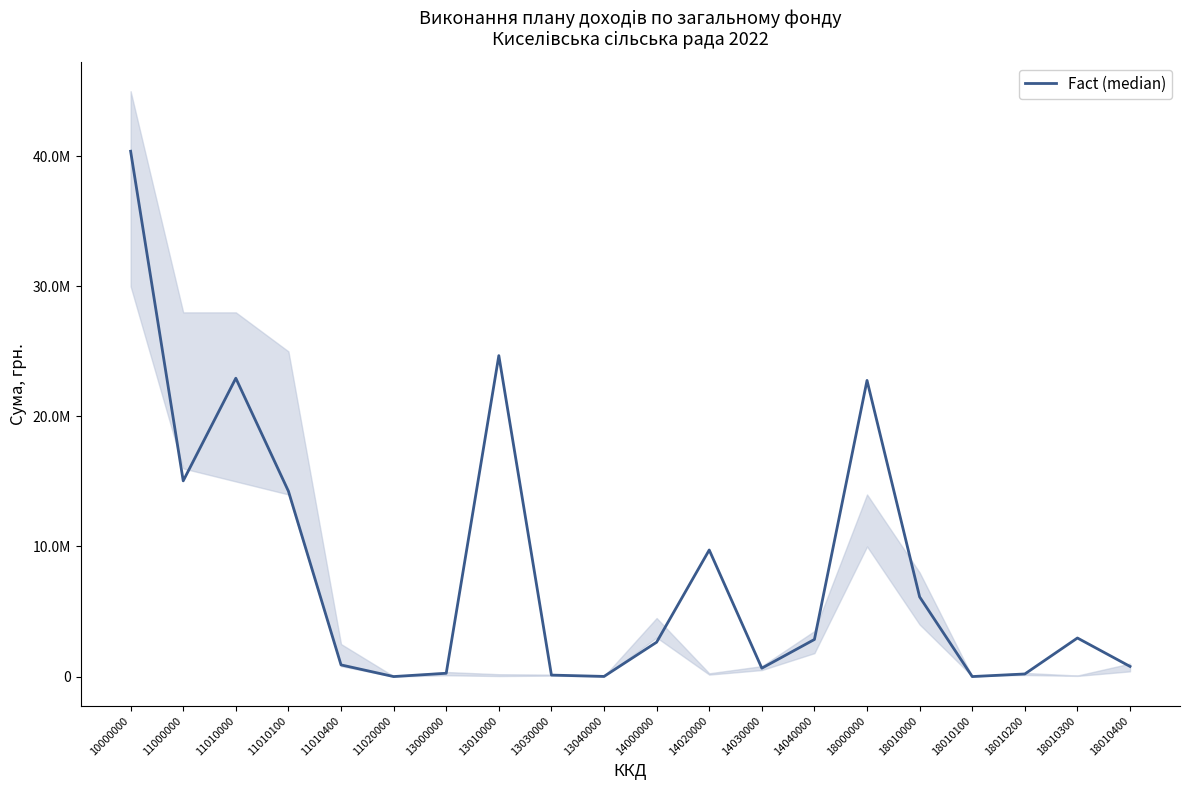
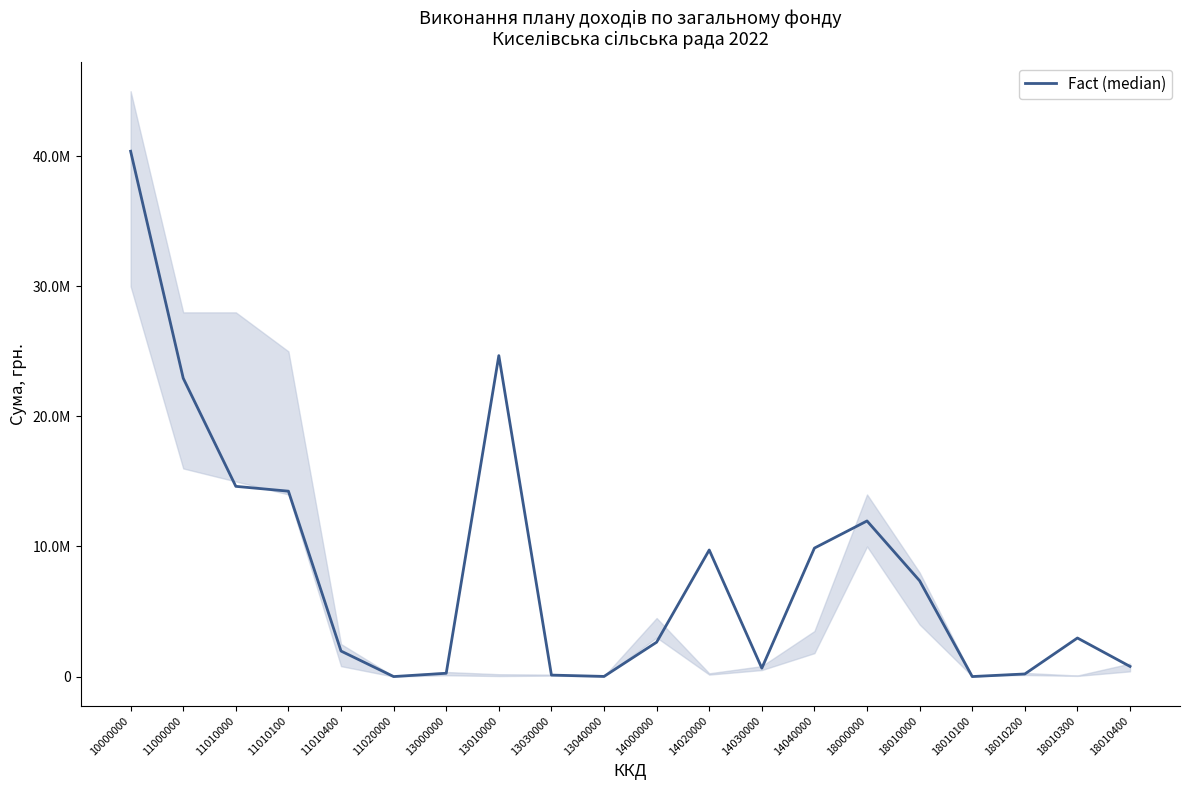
  {
    "Fact (median)": {
      "10000000": 40400000,
-     "11000000": 15000000,
-     "11010000": 22900000,
+     "11000000": 22900000,
+     "11010000": 14600000,
      "11010100": 14300000,
-     "11010400": 900000,
+     "11010400": 2000000,
      "13010000": 24700000,
      "14000000": 2600000,
      "14020000": 9700000,
-     "14040000": 2900000,
-     "18000000": 22800000,
-     "18010000": 6100000,
+     "14040000": 9900000,
+     "18000000": 12000000,
+     "18010000": 7400000,
      "18010300": 3000000,
      "18010400": 800000
    }
  }
